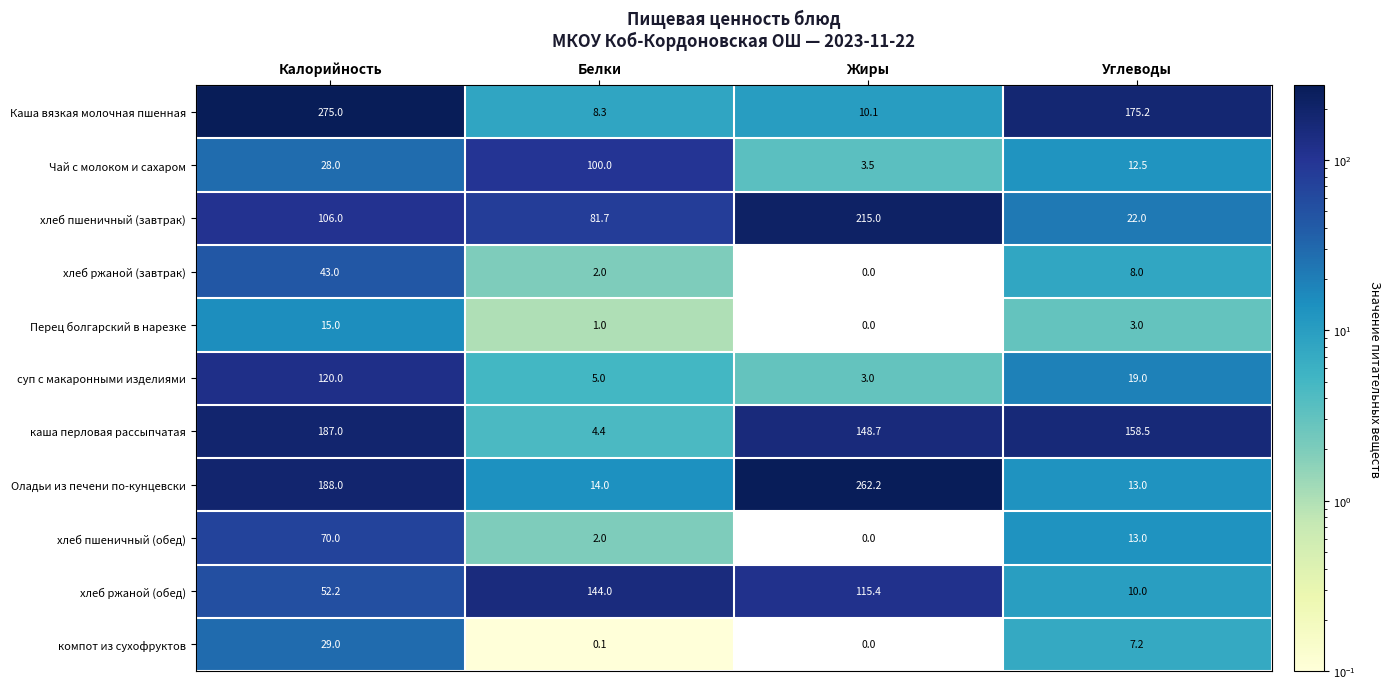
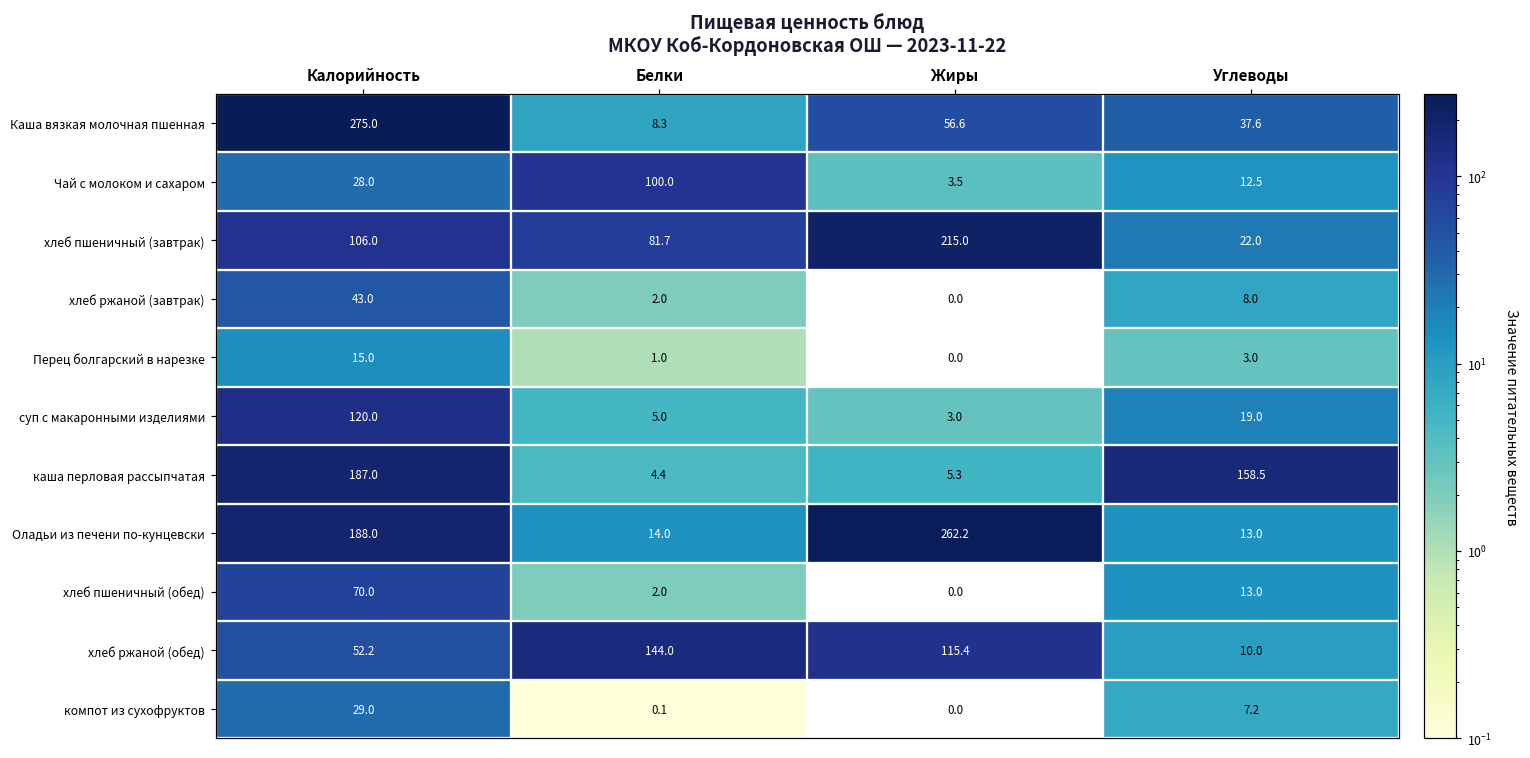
  {
    "Каша вязкая молочная пшенная": {
      "Калорийность": 275.0,
      "Белки": 8.3,
-     "Жиры": 10.1,
-     "Углеводы": 175.2
+     "Жиры": 56.6,
+     "Углеводы": 37.6
    },
    "Чай с молоком и сахаром": {
      "Калорийность": 28.0,
      "Белки": 100.0,
      "Жиры": 3.5,
      "Углеводы": 12.5
    },
    "хлеб пшеничный (завтрак)": {
      "Калорийность": 106.0,
      "Белки": 81.7,
      "Жиры": 215.0,
      "Углеводы": 22.0
    },
    "хлеб ржаной (завтрак)": {
      "Калорийность": 43.0,
      "Белки": 2.0,
      "Жиры": 0.0,
      "Углеводы": 8.0
    },
    "Перец болгарский в нарезке": {
      "Калорийность": 15.0,
      "Белки": 1.0,
      "Жиры": 0.0,
      "Углеводы": 3.0
    },
    "суп с макаронными изделиями": {
      "Калорийность": 120.0,
      "Белки": 5.0,
      "Жиры": 3.0,
      "Углеводы": 19.0
    },
    "каша перловая рассыпчатая": {
      "Калорийность": 187.0,
      "Белки": 4.4,
-     "Жиры": 148.7,
+     "Жиры": 5.3,
      "Углеводы": 158.5
    },
    "Оладьи из печени по-кунцевски": {
      "Калорийность": 188.0,
      "Белки": 14.0,
      "Жиры": 262.2,
      "Углеводы": 13.0
    },
    "хлеб пшеничный (обед)": {
      "Калорийность": 70.0,
      "Белки": 2.0,
      "Жиры": 0.0,
      "Углеводы": 13.0
    },
    "хлеб ржаной (обед)": {
      "Калорийность": 52.2,
      "Белки": 144.0,
      "Жиры": 115.4,
      "Углеводы": 10.0
    },
    "компот из сухофруктов": {
      "Калорийность": 29.0,
      "Белки": 0.1,
      "Жиры": 0.0,
      "Углеводы": 7.2
    }
  }
